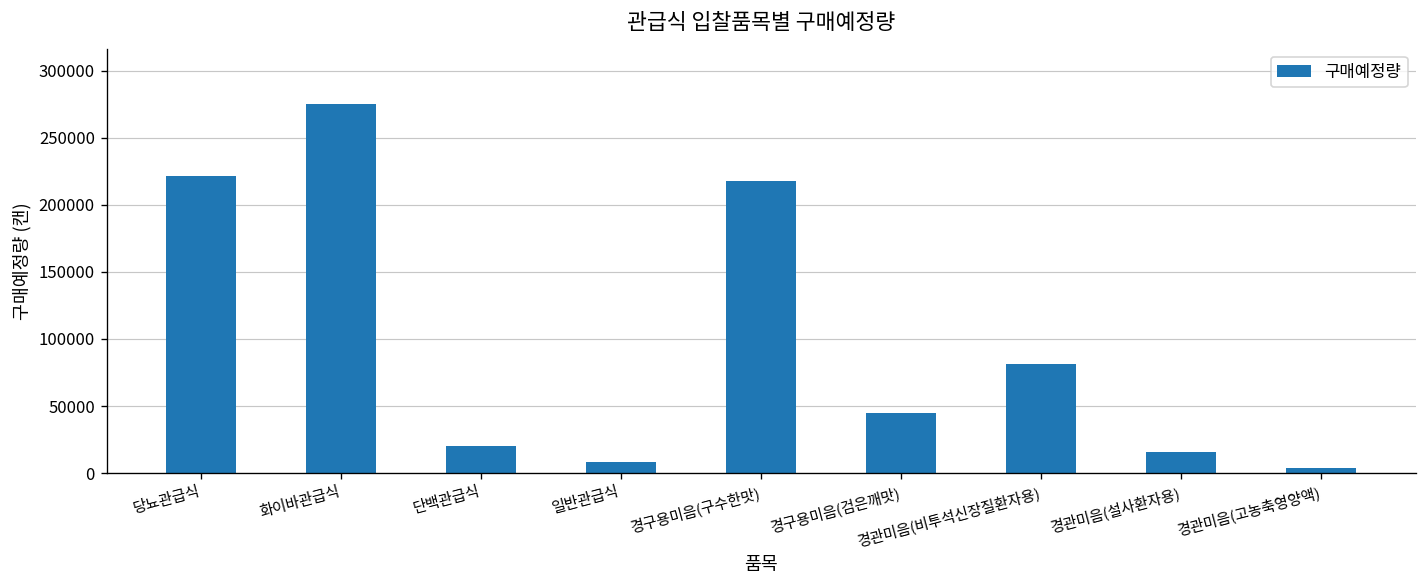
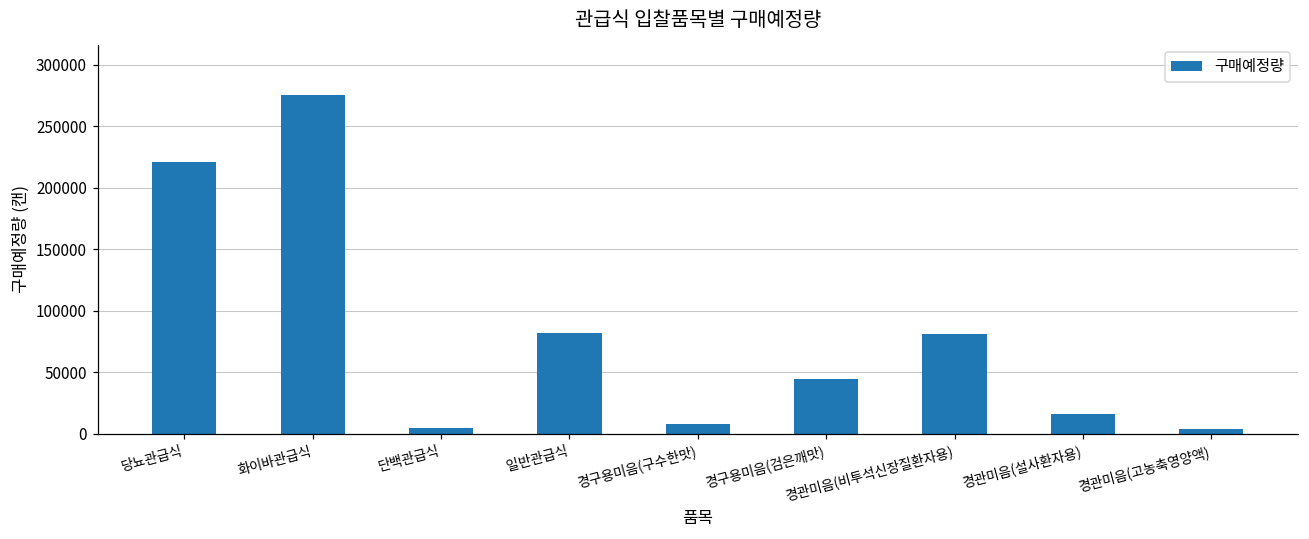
  {
    "당뇨관급식": 221000,
    "화이바관급식": 275000,
-   "단백관급식": 20000,
-   "일반관급식": 8000,
-   "경구용미음(구수한맛)": 217000,
+   "단백관급식": 4000,
+   "일반관급식": 82000,
+   "경구용미음(구수한맛)": 8000,
    "경구용미음(검은깨맛)": 45000,
    "경관미음(비투석신장질환자용)": 81000,
    "경관미음(설사환자용)": 16000,
    "경관미음(고농축영양액)": 4000
  }
